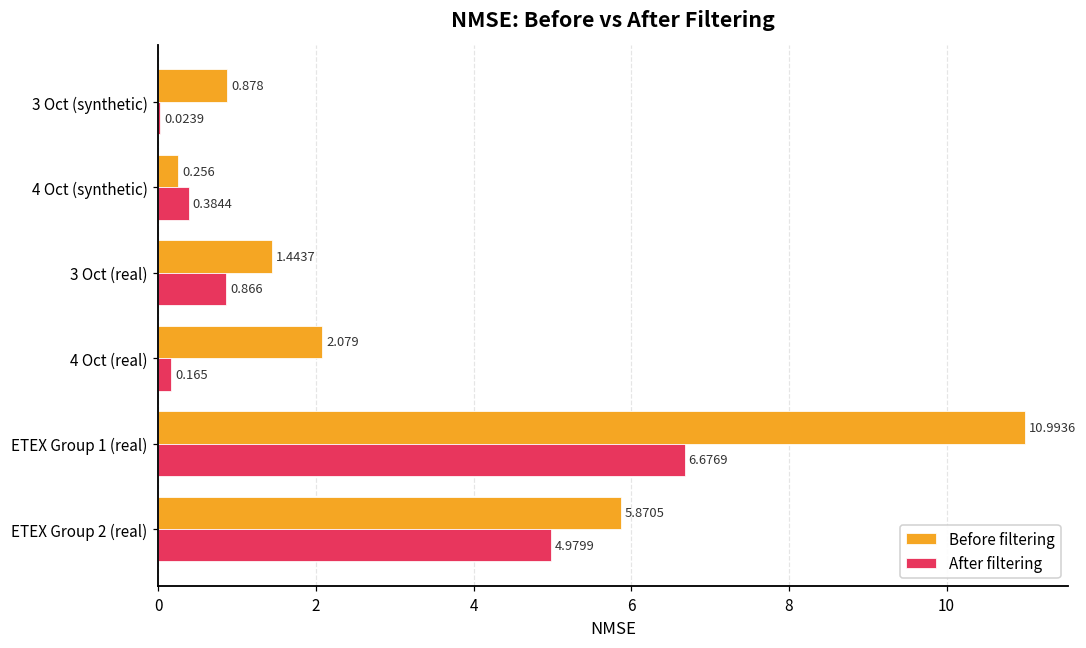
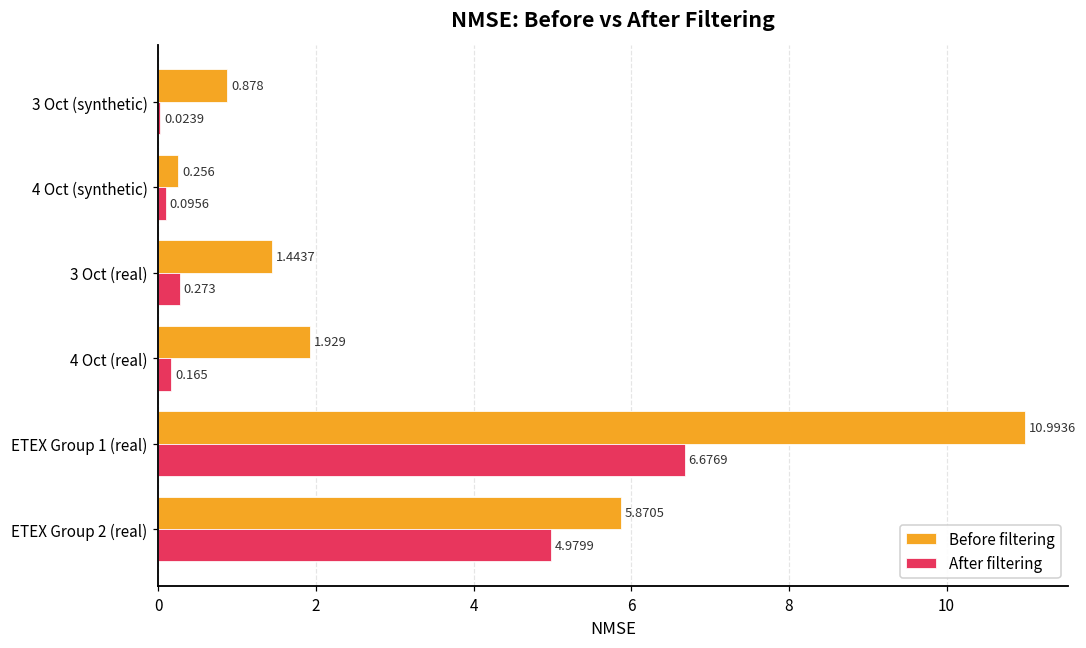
  {
    "Before filtering": {
      "3 Oct (synthetic)": 0.878,
      "4 Oct (synthetic)": 0.256,
      "3 Oct (real)": 1.4437,
-     "4 Oct (real)": 2.079,
+     "4 Oct (real)": 1.929,
      "ETEX Group 1 (real)": 10.9936,
      "ETEX Group 2 (real)": 5.8705
    },
    "After filtering": {
      "3 Oct (synthetic)": 0.0239,
-     "4 Oct (synthetic)": 0.3844,
-     "3 Oct (real)": 0.866,
+     "4 Oct (synthetic)": 0.0956,
+     "3 Oct (real)": 0.273,
      "4 Oct (real)": 0.165,
      "ETEX Group 1 (real)": 6.6769,
      "ETEX Group 2 (real)": 4.9799
    }
  }
